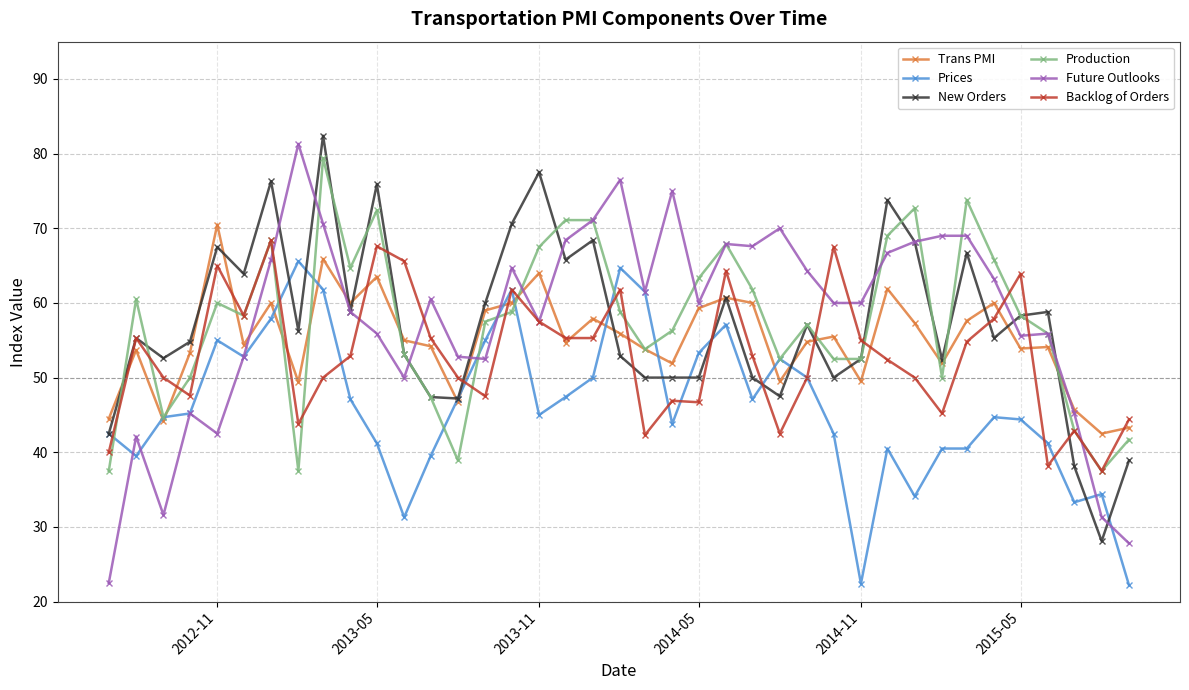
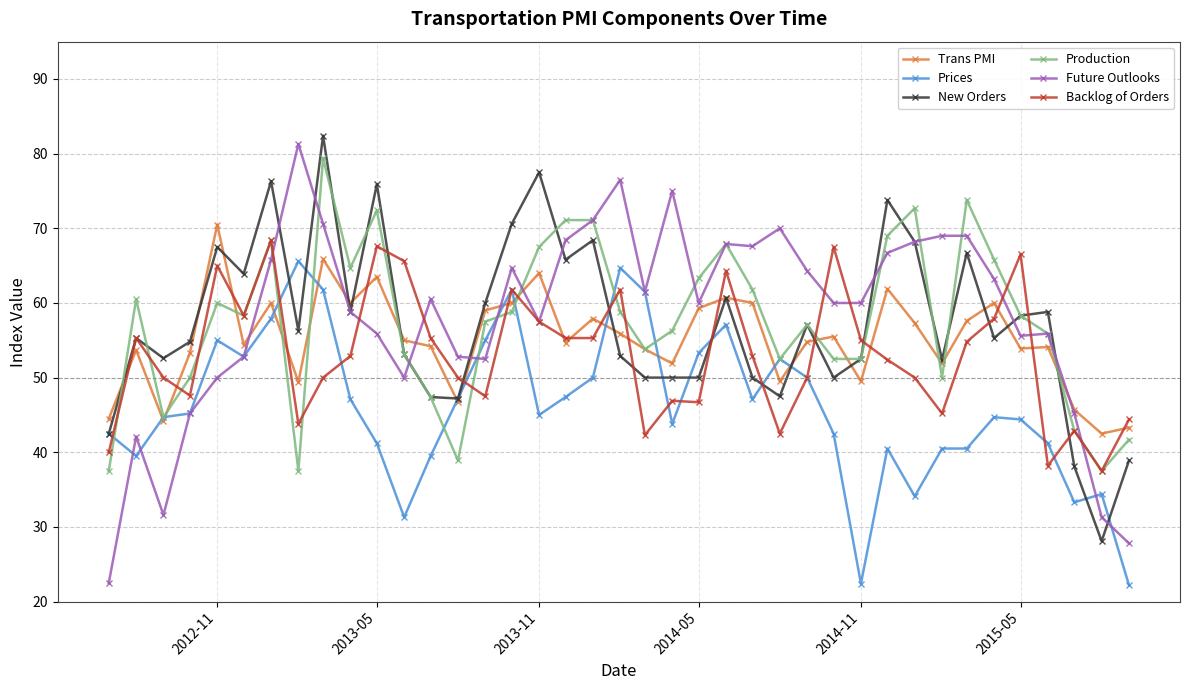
  {
    "Trans PMI": {
      "2012-11": 71,
      "2013-05": 64,
      "2013-11": 64,
      "2014-05": 59,
      "2014-11": 50,
      "2015-05": 54
    },
    "Prices": {
      "2012-11": 55,
      "2013-05": 41,
      "2013-11": 45,
      "2014-05": 53,
      "2014-11": 22,
      "2015-05": 44
    },
    "New Orders": {
      "2012-11": 68,
      "2013-05": 76,
      "2013-11": 78,
      "2014-05": 50
    },
    "Production": {
      "2012-11": 60,
      "2013-05": 72,
      "2013-11": 68,
      "2014-05": 63
    },
    "Future Outlooks": {
-     "2012-11": 43,
+     "2012-11": 50,
      "2013-05": 56,
      "2014-05": 60,
      "2014-11": 60,
      "2015-05": 56
    },
    "Backlog of Orders": {
      "2012-11": 65,
      "2013-05": 68,
      "2014-05": 47,
      "2014-11": 55,
-     "2015-05": 64
+     "2015-05": 67
    }
  }
